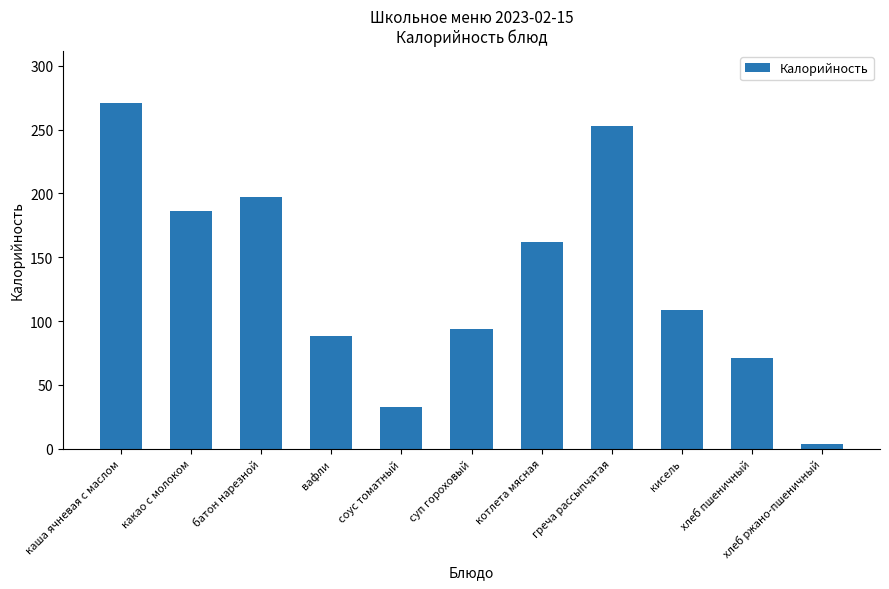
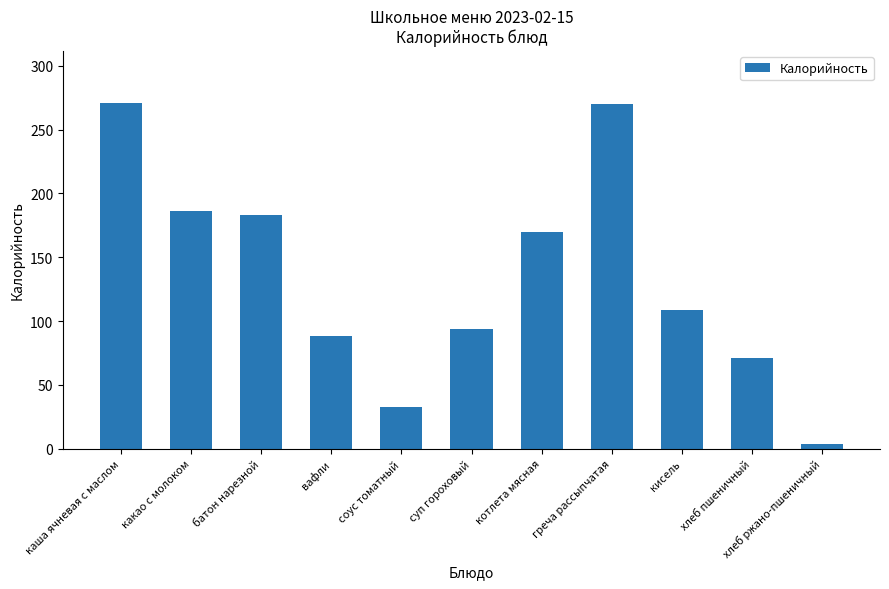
  {
    "каша ячневая с маслом": 271,
    "какао с молоком": 186,
-   "батон нарезной": 197,
+   "батон нарезной": 183,
    "вафли": 88,
    "соус томатный": 33,
    "суп гороховый": 94,
-   "котлета мясная": 162,
-   "греча рассыпчатая": 253,
+   "котлета мясная": 170,
+   "греча рассыпчатая": 270,
    "кисель": 109,
    "хлеб пшеничный": 71,
    "хлеб ржано-пшеничный": 4
  }
